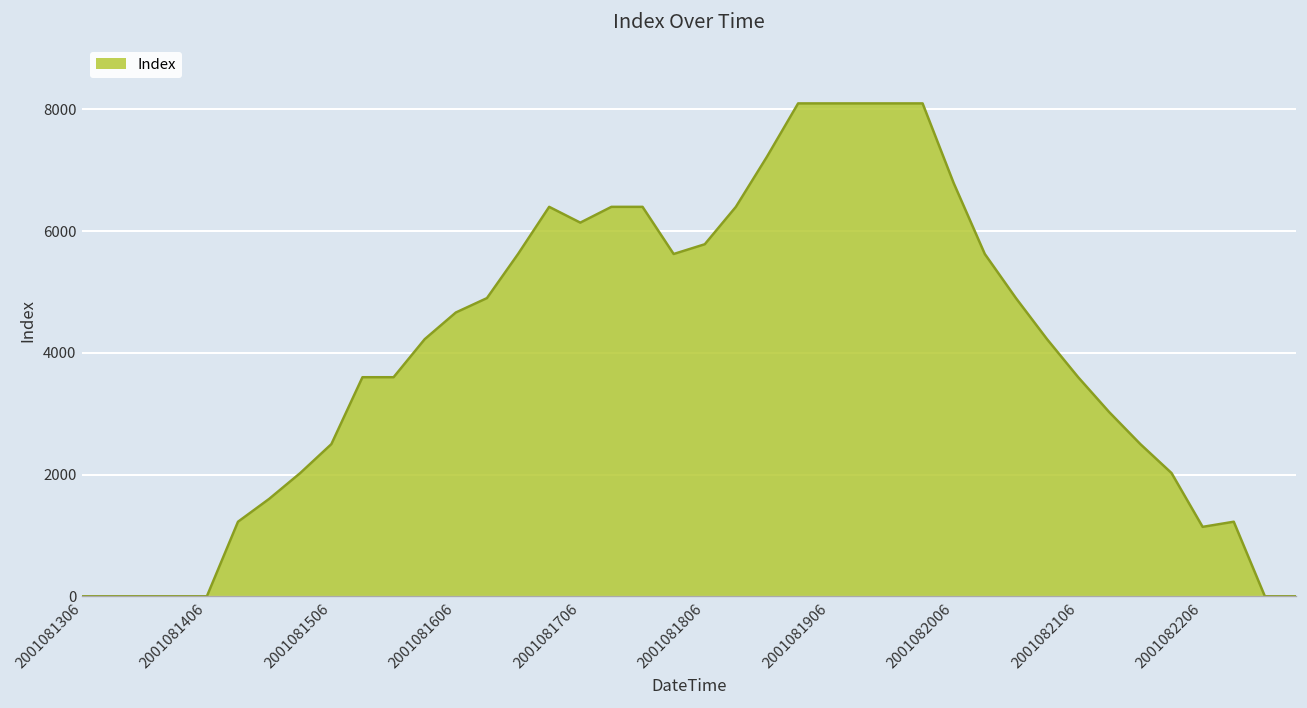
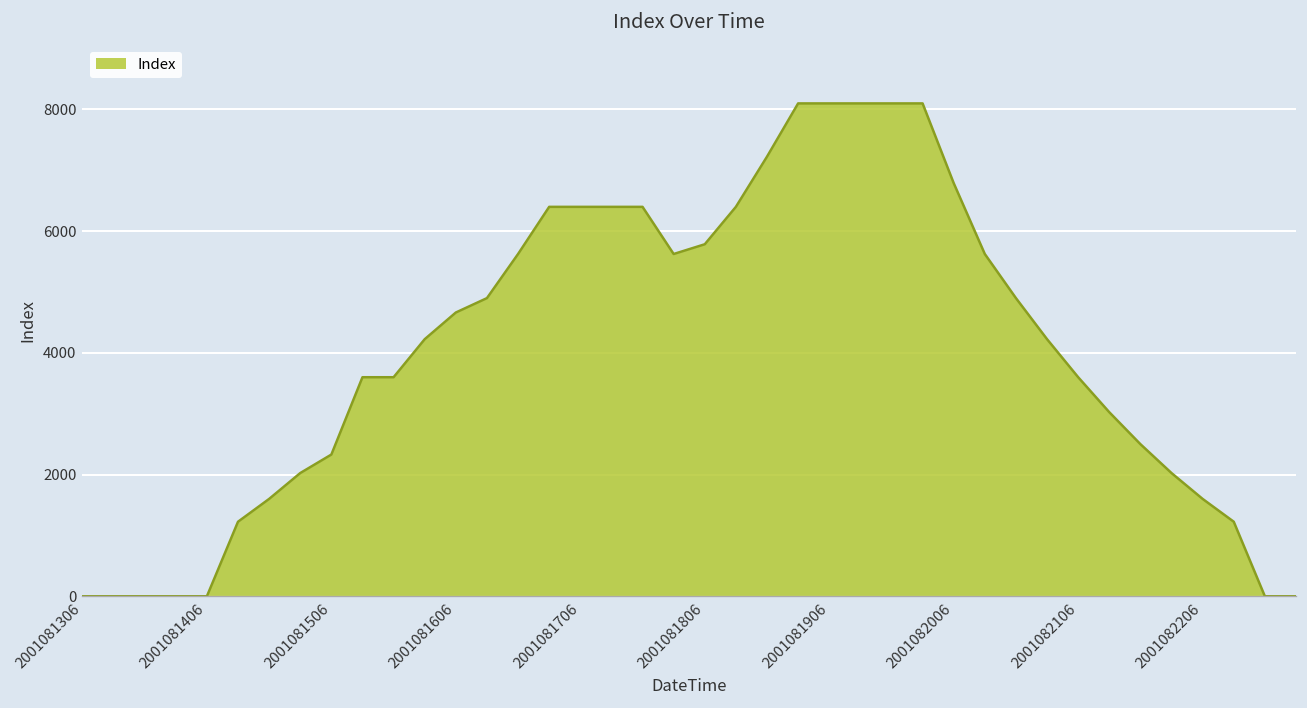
  {
    "2001081306": 0,
    "2001081406": 0,
-   "2001081506": 2500,
+   "2001081506": 2300,
    "2001081606": 4700,
-   "2001081706": 6100,
+   "2001081706": 6400,
    "2001081806": 5800,
    "2001081906": 8100,
    "2001082006": 6800,
    "2001082106": 3600,
-   "2001082206": 1100
+   "2001082206": 1600
  }
